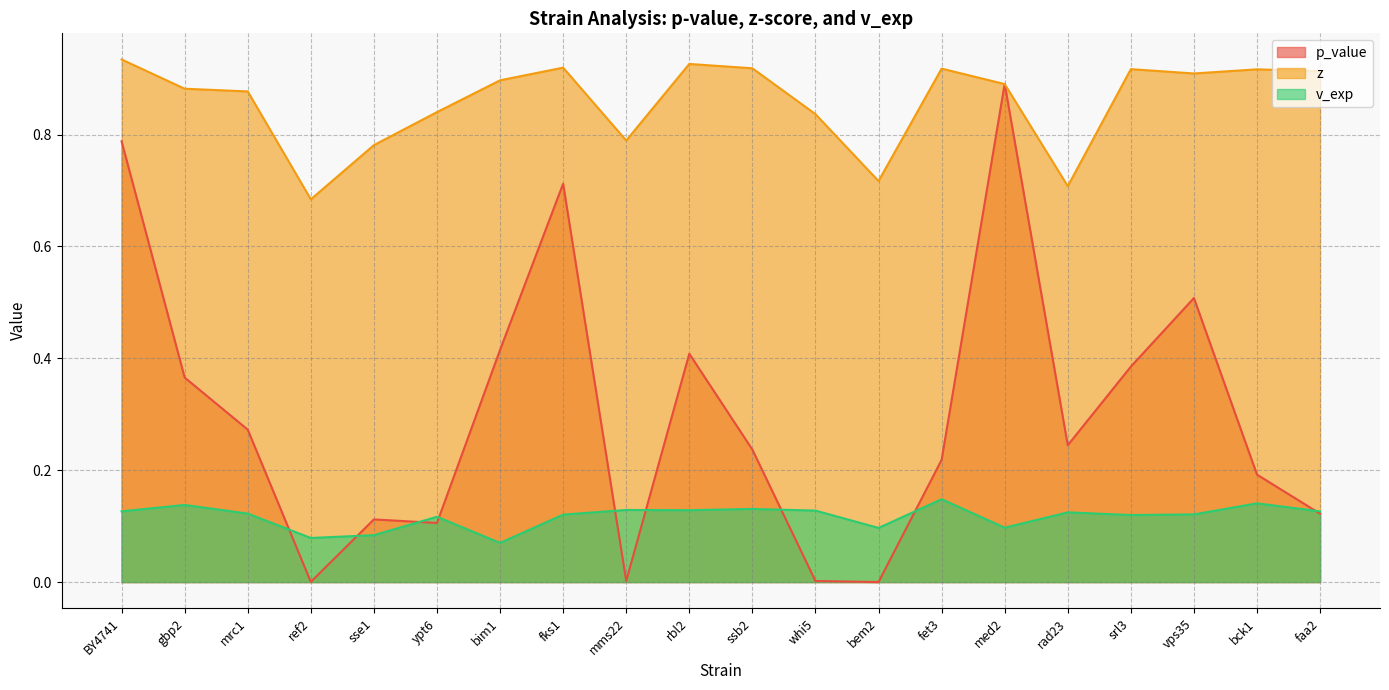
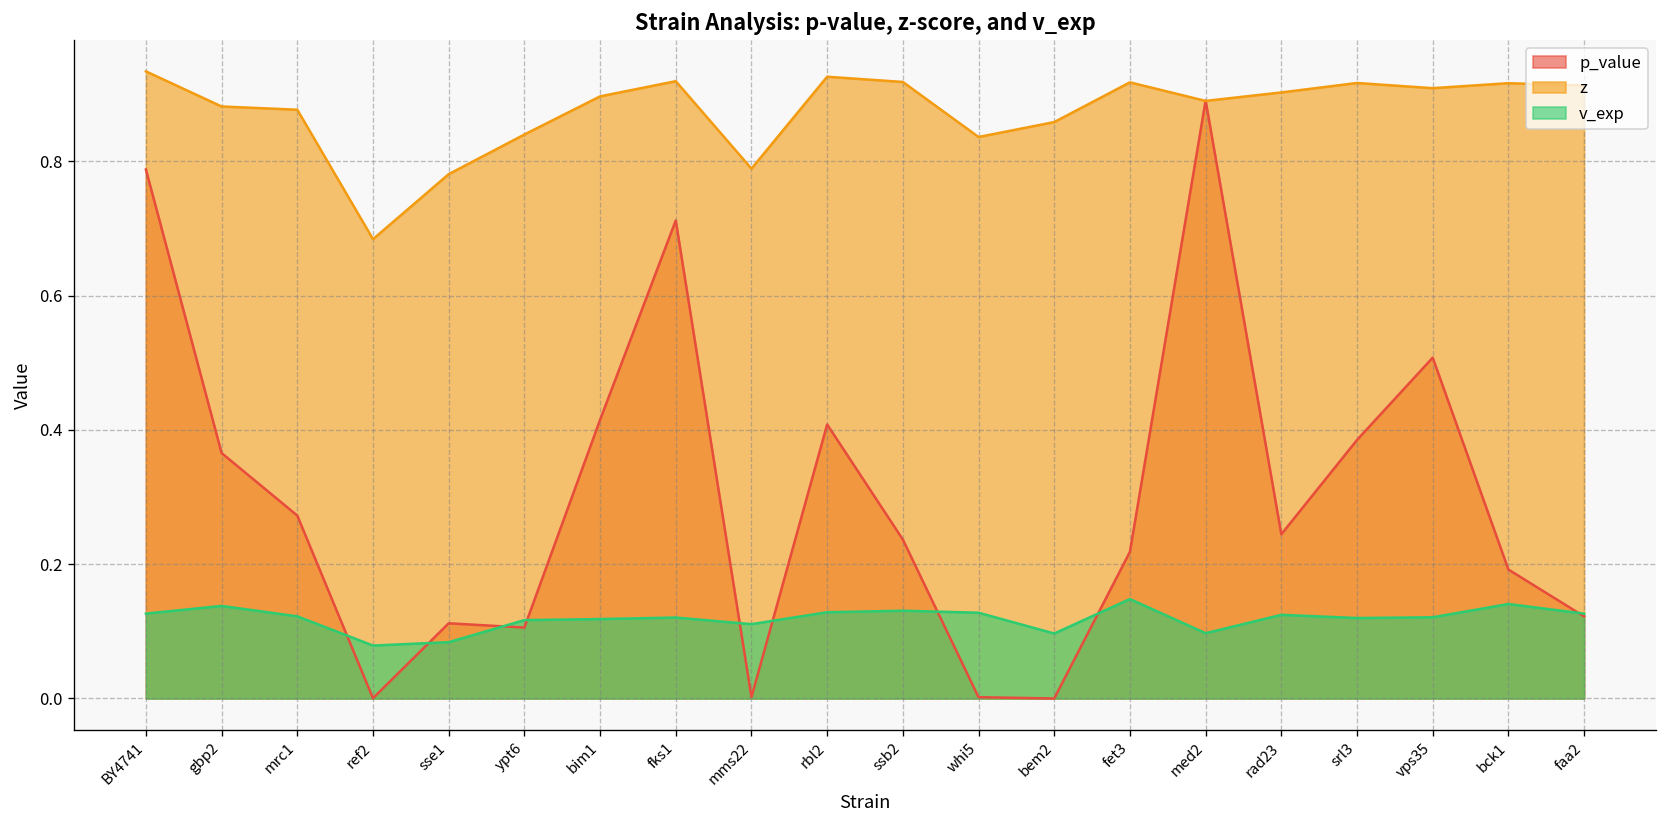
  {
    "p_value": {
      "BY4741": 0.79,
      "gbp2": 0.37,
      "mrc1": 0.27,
      "ref2": 0.00,
      "sse1": 0.11,
      "ypt6": 0.11,
      "bim1": 0.42,
      "fks1": 0.71,
      "mms22": 0.00,
      "rbl2": 0.41,
      "ssb2": 0.24,
      "whi5": 0.00,
      "bem2": 0.00,
      "fet3": 0.22,
      "rad23": 0.24,
      "srl3": 0.39,
      "vps35": 0.51,
      "bck1": 0.19
    },
    "z": {
      "BY4741": 0.93,
      "gbp2": 0.88,
      "mrc1": 0.88,
      "ref2": 0.68,
      "sse1": 0.78,
      "ypt6": 0.84,
      "bim1": 0.90,
      "fks1": 0.92,
      "mms22": 0.79,
      "rbl2": 0.93,
      "ssb2": 0.92,
      "whi5": 0.84,
-     "bem2": 0.72,
+     "bem2": 0.86,
      "fet3": 0.92,
-     "rad23": 0.71,
+     "rad23": 0.90,
      "srl3": 0.92,
      "vps35": 0.91,
      "bck1": 0.92
    },
    "v_exp": {
      "BY4741": 0.13,
      "gbp2": 0.14,
      "mrc1": 0.12,
      "ref2": 0.08,
      "sse1": 0.08,
      "ypt6": 0.12,
-     "bim1": 0.07,
+     "bim1": 0.12,
      "fks1": 0.12,
-     "mms22": 0.13,
+     "mms22": 0.11,
      "rbl2": 0.13,
      "ssb2": 0.13,
      "whi5": 0.13,
      "bem2": 0.10,
      "fet3": 0.15,
      "med2": 0.10,
      "rad23": 0.12,
      "srl3": 0.12,
      "vps35": 0.12,
      "bck1": 0.14
    }
  }
